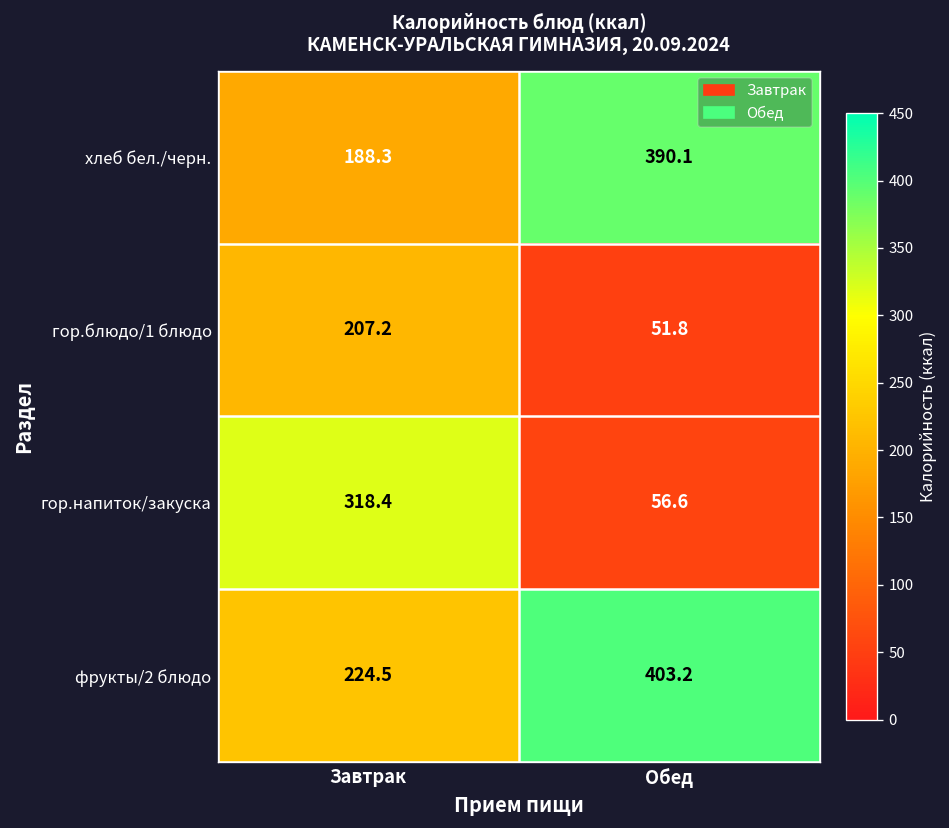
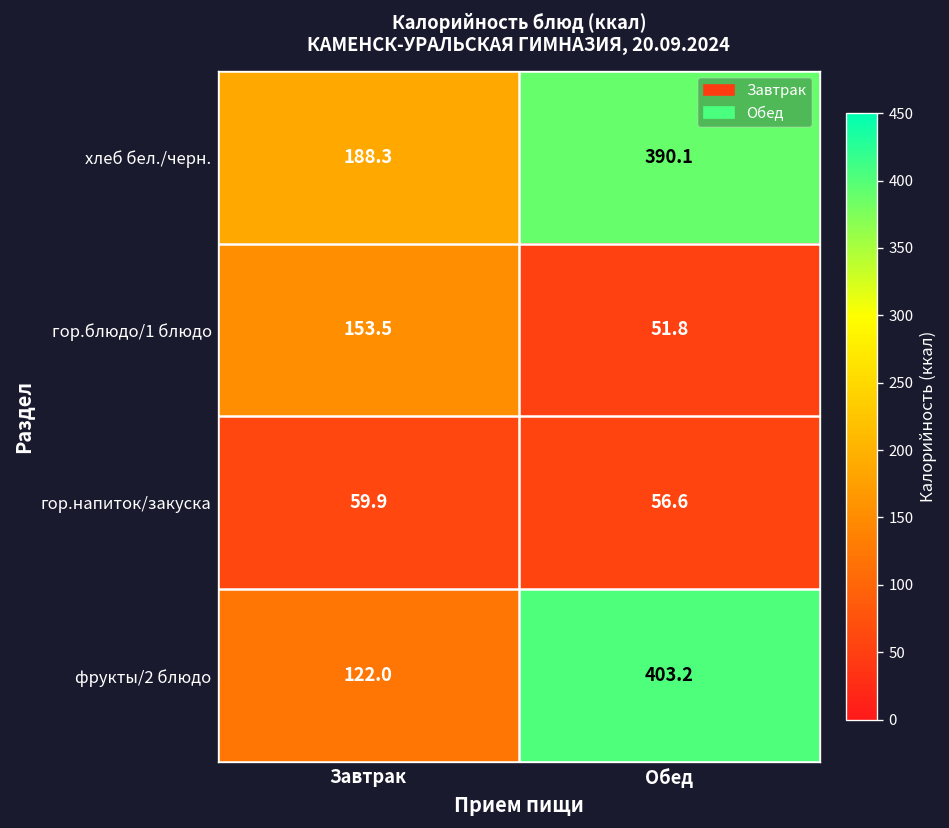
  {
    "хлеб бел./черн.": {
      "Завтрак": 188.3,
      "Обед": 390.1
    },
    "гор.блюдо/1 блюдо": {
-     "Завтрак": 207.2,
+     "Завтрак": 153.5,
      "Обед": 51.8
    },
    "гор.напиток/закуска": {
-     "Завтрак": 318.4,
+     "Завтрак": 59.9,
      "Обед": 56.6
    },
    "фрукты/2 блюдо": {
-     "Завтрак": 224.5,
+     "Завтрак": 122.0,
      "Обед": 403.2
    }
  }
